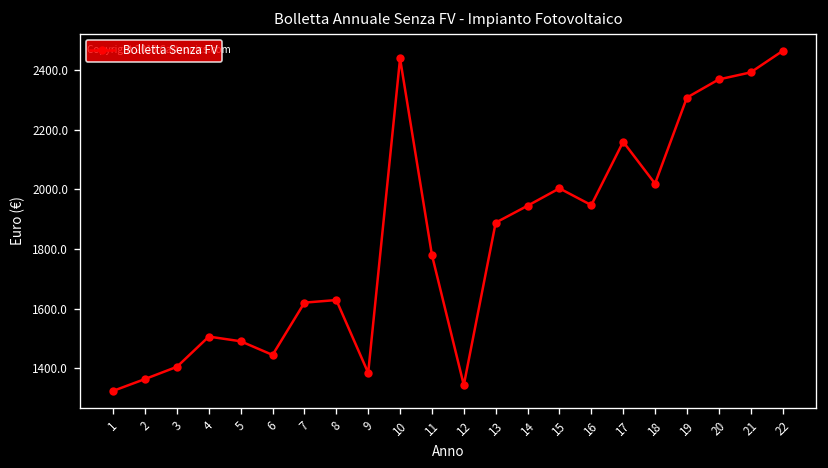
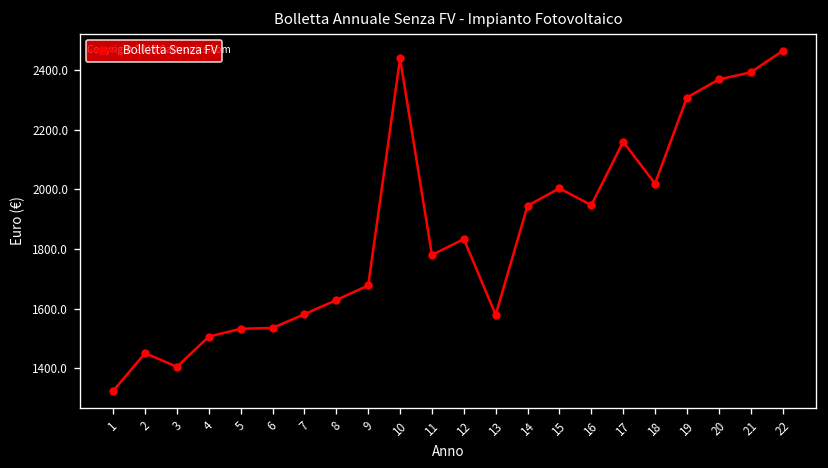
  {
    "1": 1320,
-   "2": 1360,
+   "2": 1450,
    "3": 1400,
    "4": 1510,
-   "5": 1490,
-   "6": 1440,
-   "7": 1620,
+   "5": 1530,
+   "6": 1540,
+   "7": 1580,
    "8": 1630,
-   "9": 1380,
+   "9": 1680,
    "10": 2440,
    "11": 1780,
-   "12": 1340,
-   "13": 1890,
+   "12": 1830,
+   "13": 1580,
    "14": 1940,
    "15": 2000,
    "16": 1950,
    "17": 2160,
    "18": 2020,
    "19": 2310,
    "20": 2370,
    "21": 2390,
    "22": 2460
  }
